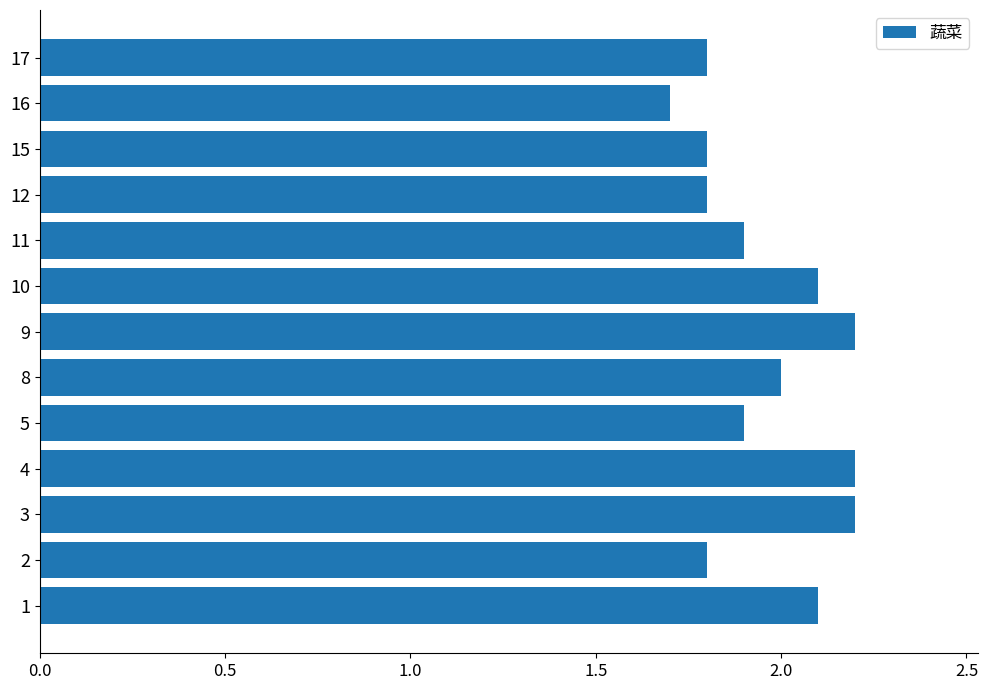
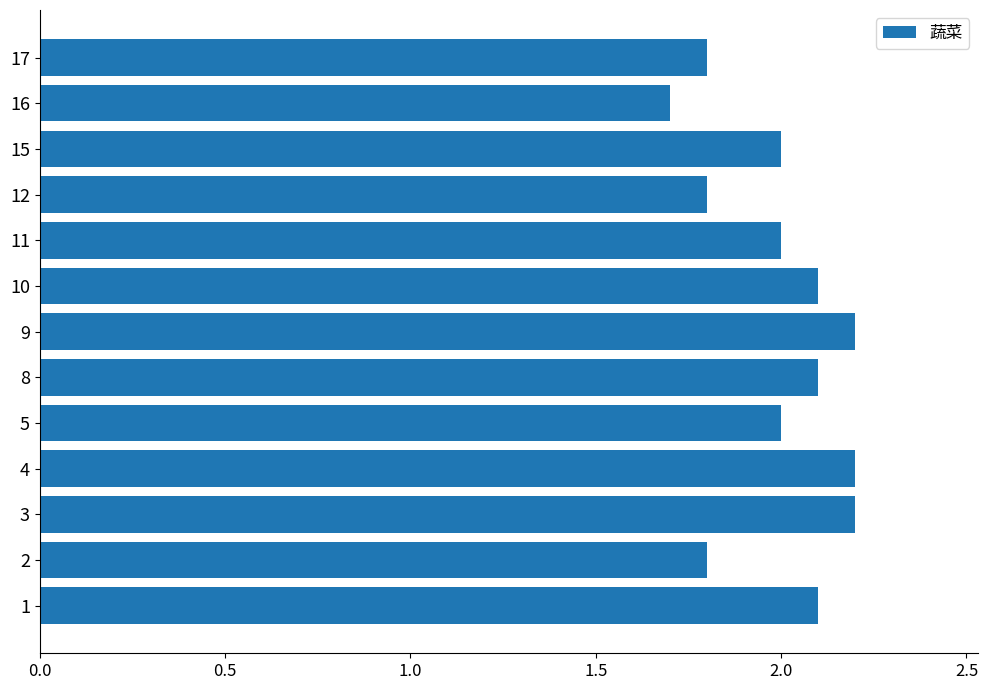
  {
    "17": 1.8,
    "16": 1.7,
-   "15": 1.8,
+   "15": 2.0,
    "12": 1.8,
-   "11": 1.9,
+   "11": 2.0,
    "10": 2.1,
    "9": 2.2,
-   "8": 2.0,
-   "5": 1.9,
+   "8": 2.1,
+   "5": 2.0,
    "4": 2.2,
    "3": 2.2,
    "2": 1.8,
    "1": 2.1
  }
